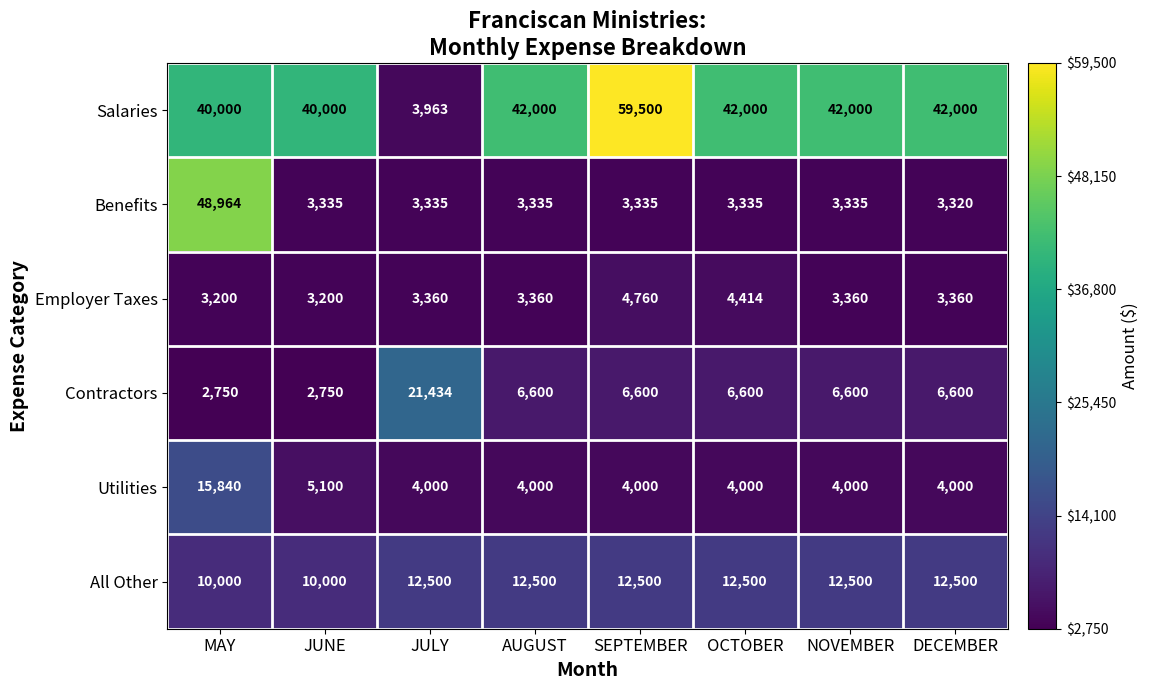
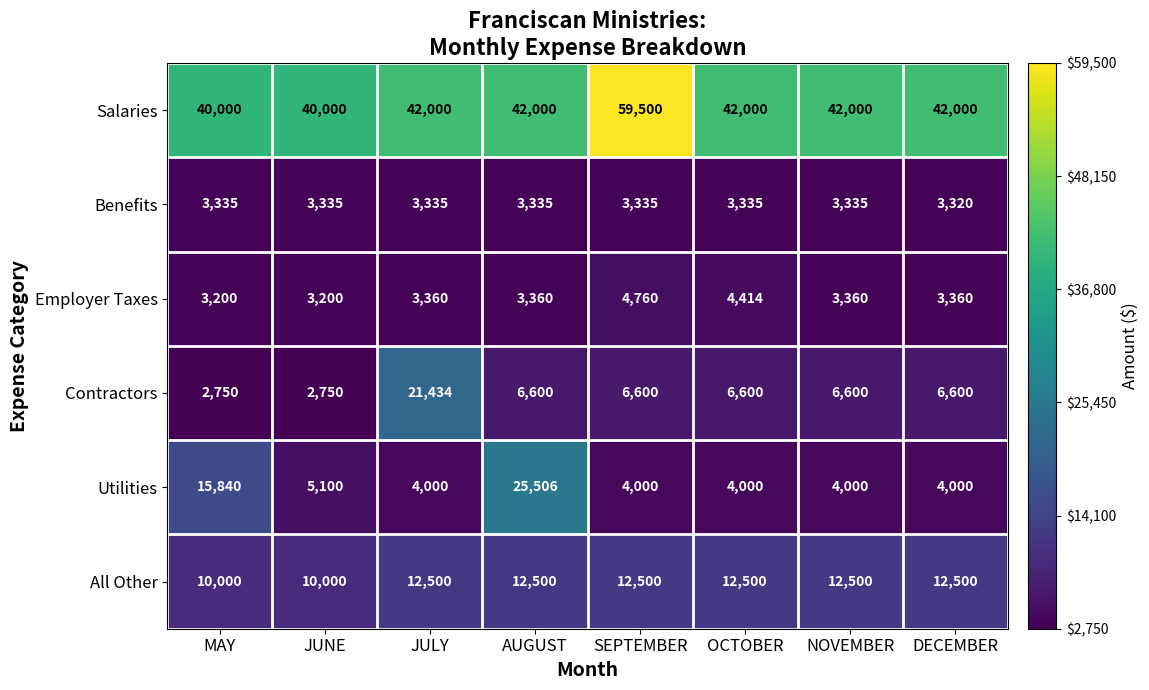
  {
    "Salaries": {
      "MAY": "40,000",
      "JUNE": "40,000",
-     "JULY": "3,963",
+     "JULY": "42,000",
      "AUGUST": "42,000",
      "SEPTEMBER": "59,500",
      "OCTOBER": "42,000",
      "NOVEMBER": "42,000",
      "DECEMBER": "42,000"
    },
    "Benefits": {
-     "MAY": "48,964",
+     "MAY": "3,335",
      "JUNE": "3,335",
      "JULY": "3,335",
      "AUGUST": "3,335",
      "SEPTEMBER": "3,335",
      "OCTOBER": "3,335",
      "NOVEMBER": "3,335",
      "DECEMBER": "3,320"
    },
    "Employer Taxes": {
      "MAY": "3,200",
      "JUNE": "3,200",
      "JULY": "3,360",
      "AUGUST": "3,360",
      "SEPTEMBER": "4,760",
      "OCTOBER": "4,414",
      "NOVEMBER": "3,360",
      "DECEMBER": "3,360"
    },
    "Contractors": {
      "MAY": "2,750",
      "JUNE": "2,750",
      "JULY": "21,434",
      "AUGUST": "6,600",
      "SEPTEMBER": "6,600",
      "OCTOBER": "6,600",
      "NOVEMBER": "6,600",
      "DECEMBER": "6,600"
    },
    "Utilities": {
      "MAY": "15,840",
      "JUNE": "5,100",
      "JULY": "4,000",
-     "AUGUST": "4,000",
+     "AUGUST": "25,506",
      "SEPTEMBER": "4,000",
      "OCTOBER": "4,000",
      "NOVEMBER": "4,000",
      "DECEMBER": "4,000"
    },
    "All Other": {
      "MAY": "10,000",
      "JUNE": "10,000",
      "JULY": "12,500",
      "AUGUST": "12,500",
      "SEPTEMBER": "12,500",
      "OCTOBER": "12,500",
      "NOVEMBER": "12,500",
      "DECEMBER": "12,500"
    }
  }
